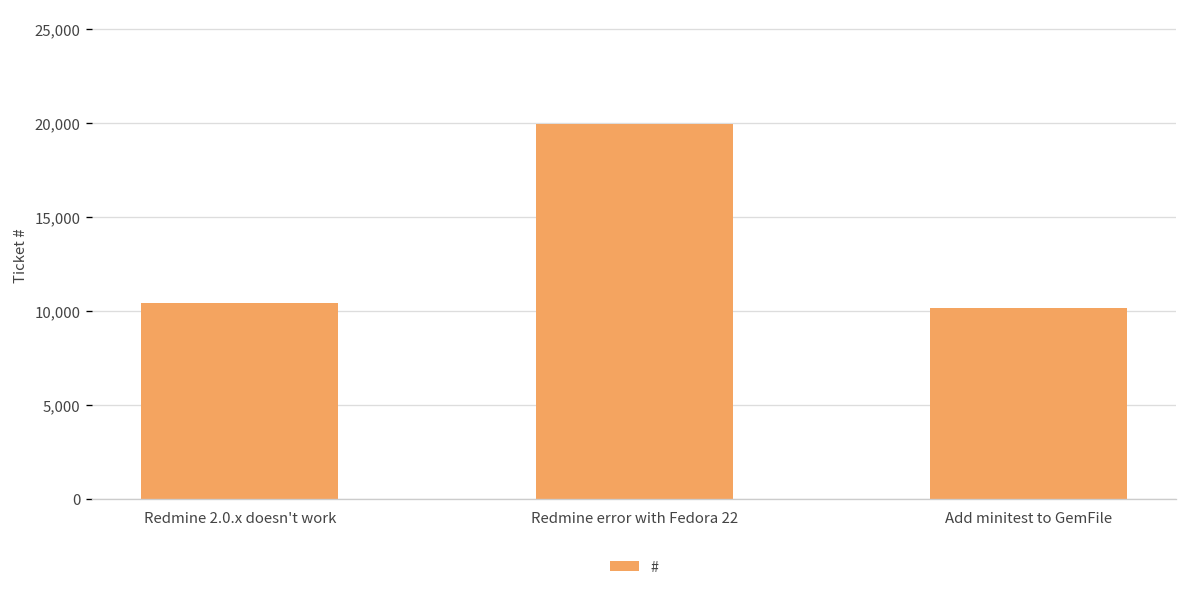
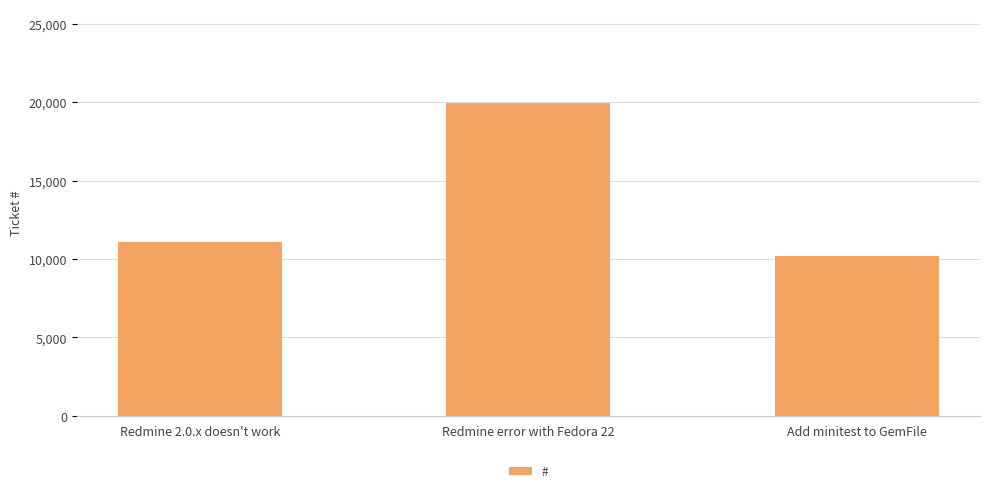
  {
-   "Redmine 2.0.x doesn't work": "10,400",
+   "Redmine 2.0.x doesn't work": "11,100",
    "Redmine error with Fedora 22": "20,000",
    "Add minitest to GemFile": "10,200"
  }
